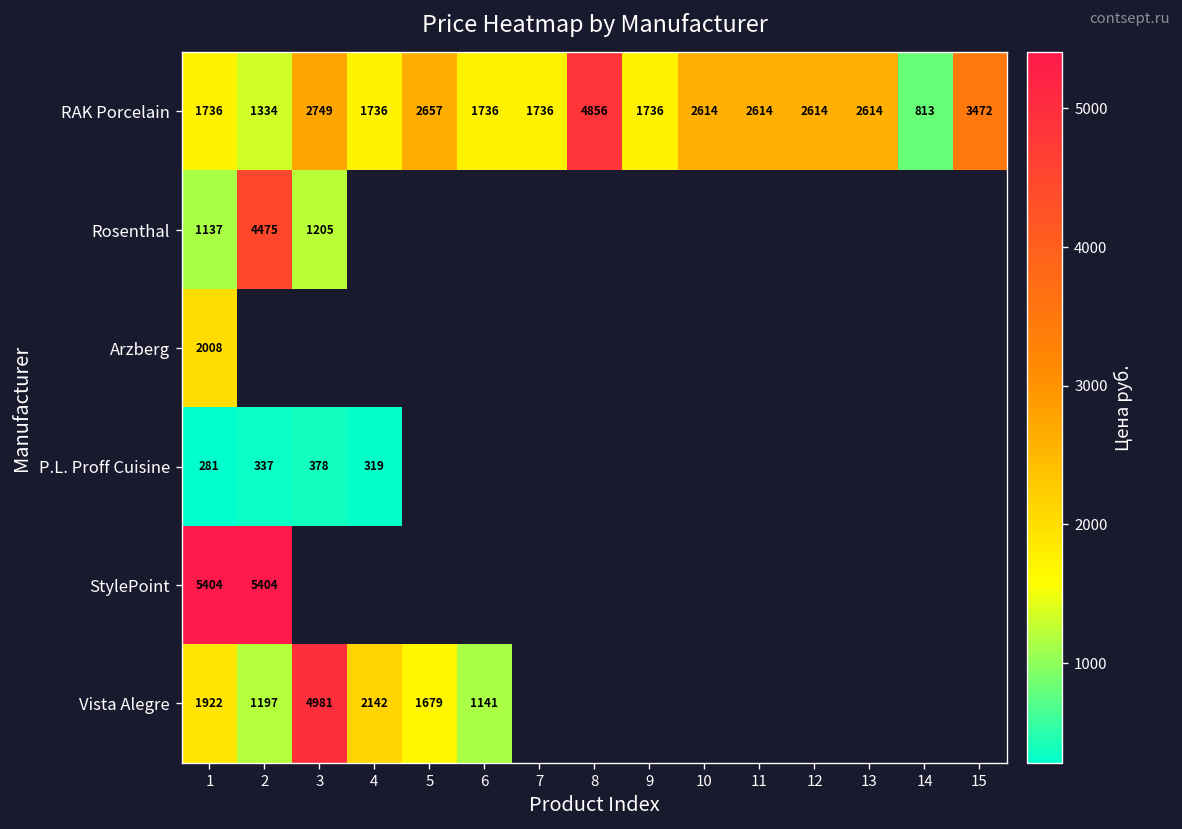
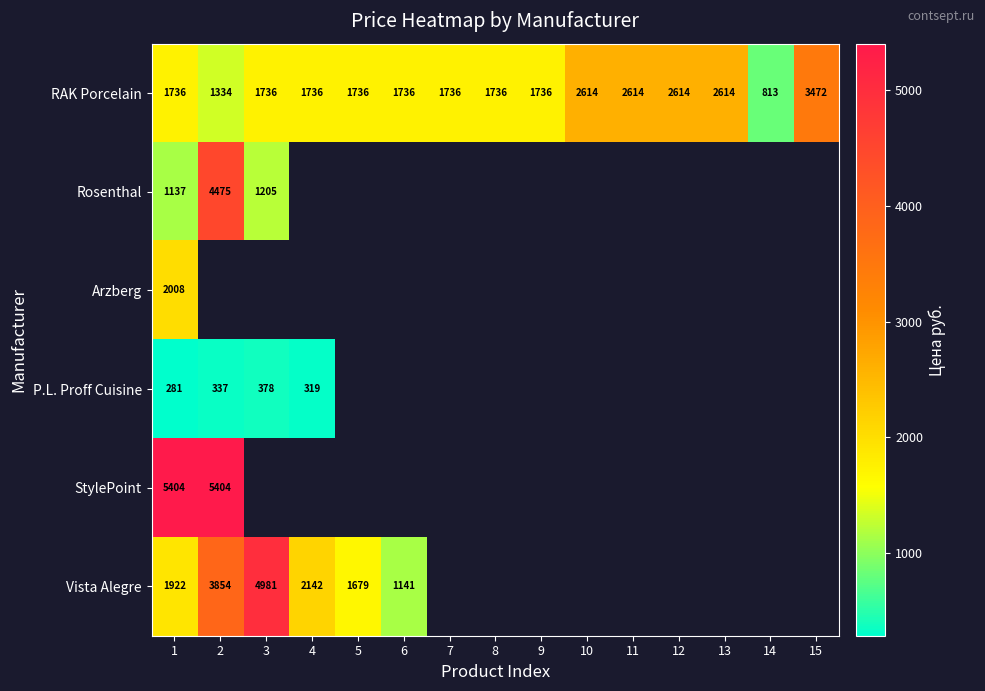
  {
    "RAK Porcelain": {
      "1": 1736,
      "2": 1334,
-     "3": 2749,
+     "3": 1736,
      "4": 1736,
-     "5": 2657,
+     "5": 1736,
      "6": 1736,
      "7": 1736,
-     "8": 4856,
+     "8": 1736,
      "9": 1736,
      "10": 2614,
      "11": 2614,
      "12": 2614,
      "13": 2614,
      "14": 813,
      "15": 3472
    },
    "Rosenthal": {
      "1": 1137,
      "2": 4475,
      "3": 1205
    },
    "Arzberg": {
      "1": 2008
    },
    "P.L. Proff Cuisine": {
      "1": 281,
      "2": 337,
      "3": 378,
      "4": 319
    },
    "StylePoint": {
      "1": 5404,
      "2": 5404
    },
    "Vista Alegre": {
      "1": 1922,
-     "2": 1197,
+     "2": 3854,
      "3": 4981,
      "4": 2142,
      "5": 1679,
      "6": 1141
    }
  }
